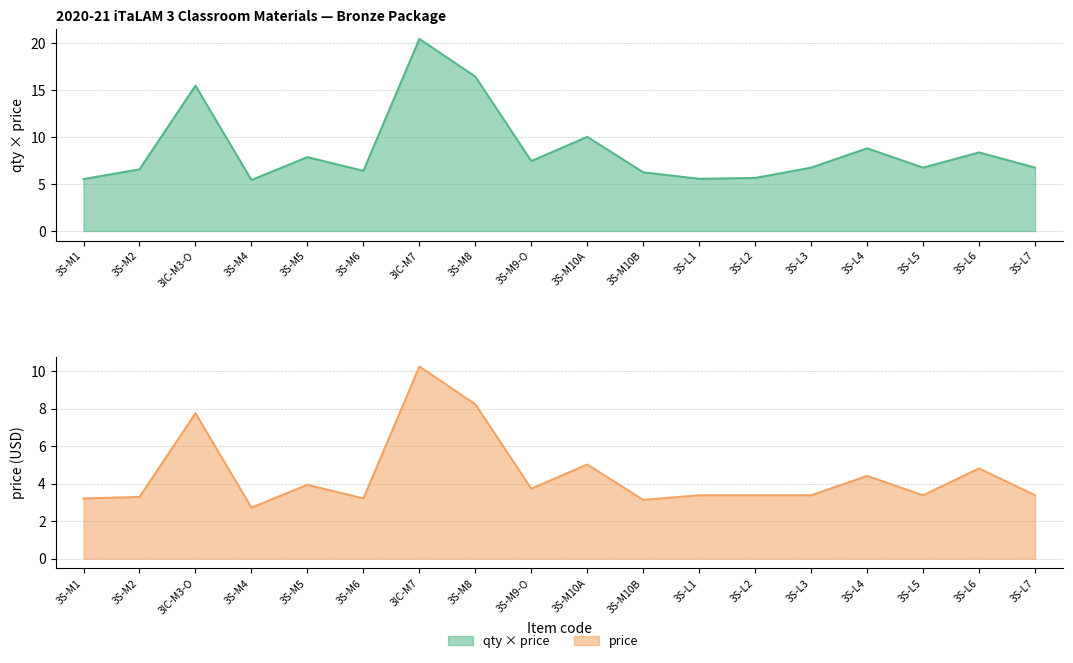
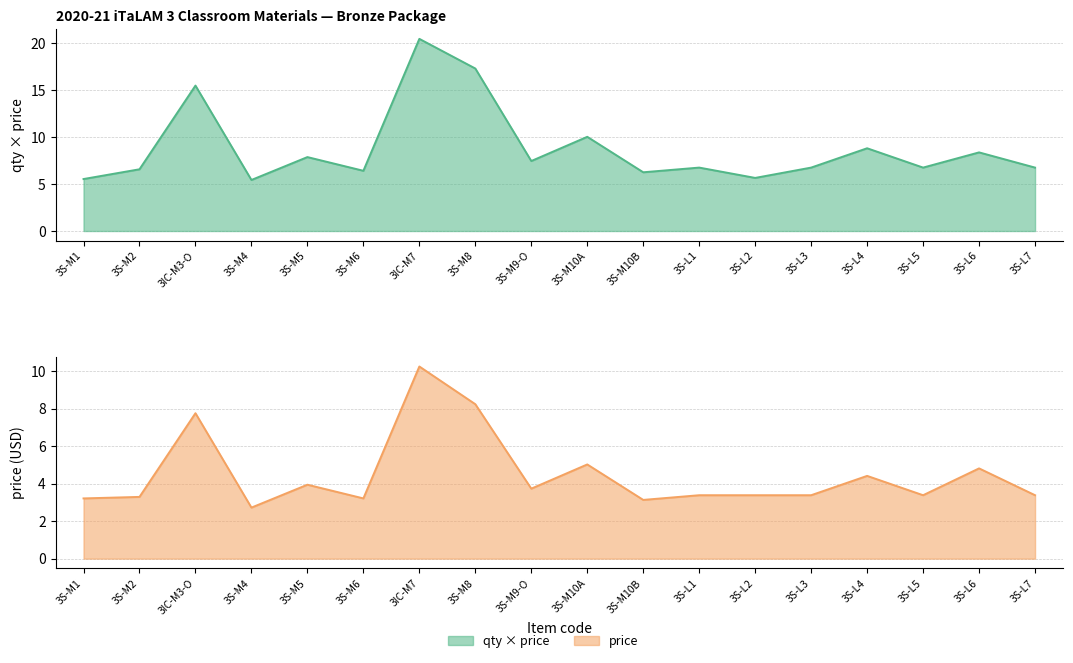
  {
    "2020-21 iTaLAM 3 Classroom Materials — Bronze Package": {
      "3S-M1": 6,
      "3S-M2": 7,
      "3IC-M3-O": 16,
      "3S-M4": 5,
      "3S-M5": 8,
      "3S-M6": 6,
      "3IC-M7": 20,
-     "3S-M8": 16,
+     "3S-M8": 17,
      "3S-M9-O": 7,
      "3S-M10A": 10,
      "3S-M10B": 6,
-     "3S-L1": 6,
+     "3S-L1": 7,
      "3S-L2": 6,
      "3S-L3": 7,
      "3S-L4": 9,
      "3S-L5": 7,
      "3S-L6": 8,
      "3S-L7": 7
    }
  }
